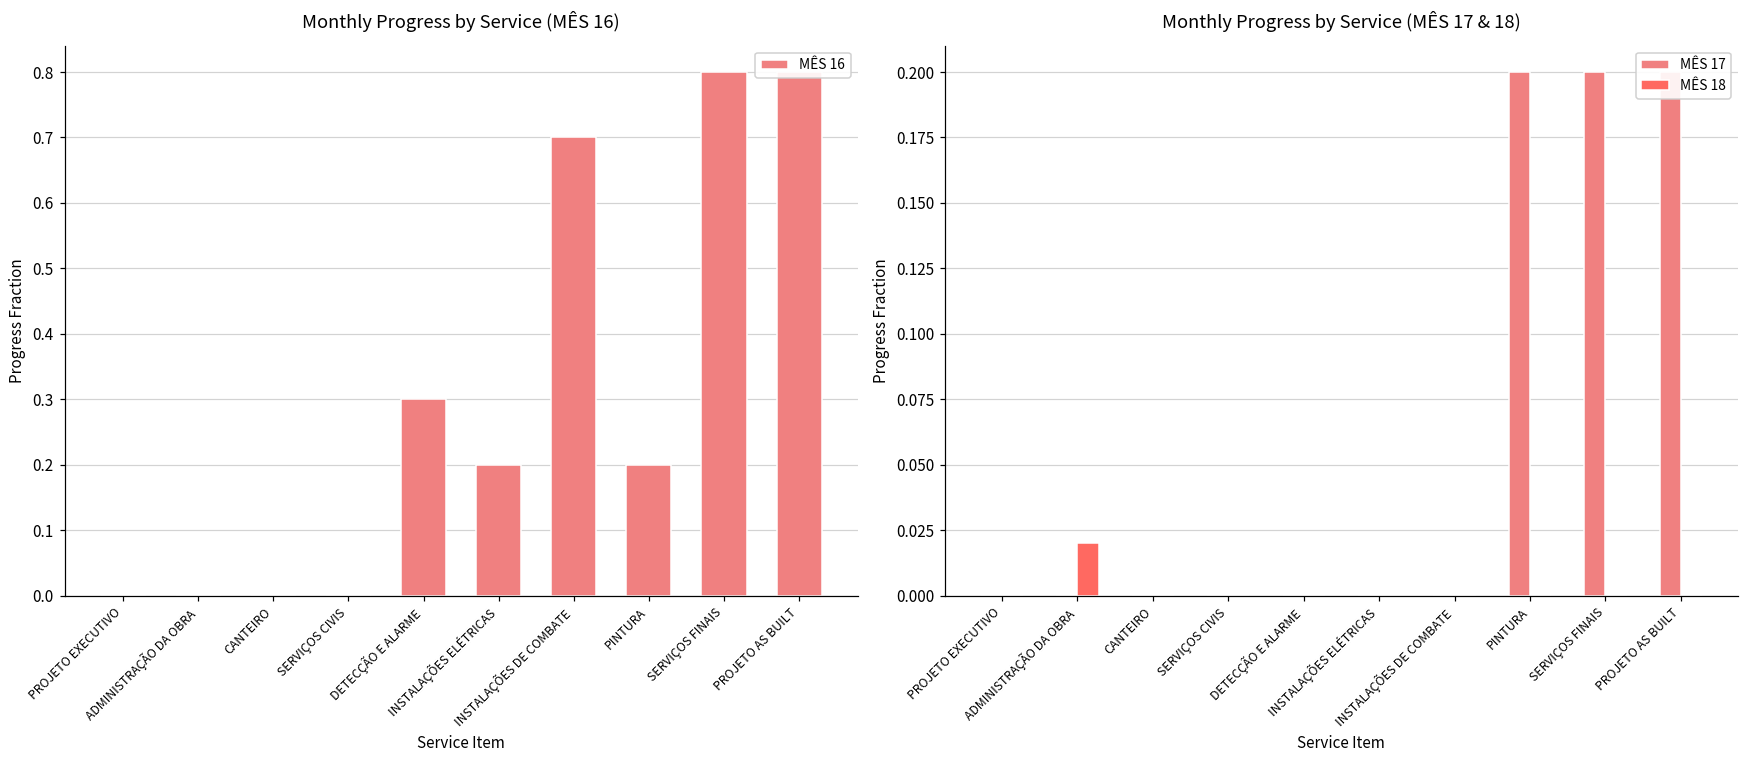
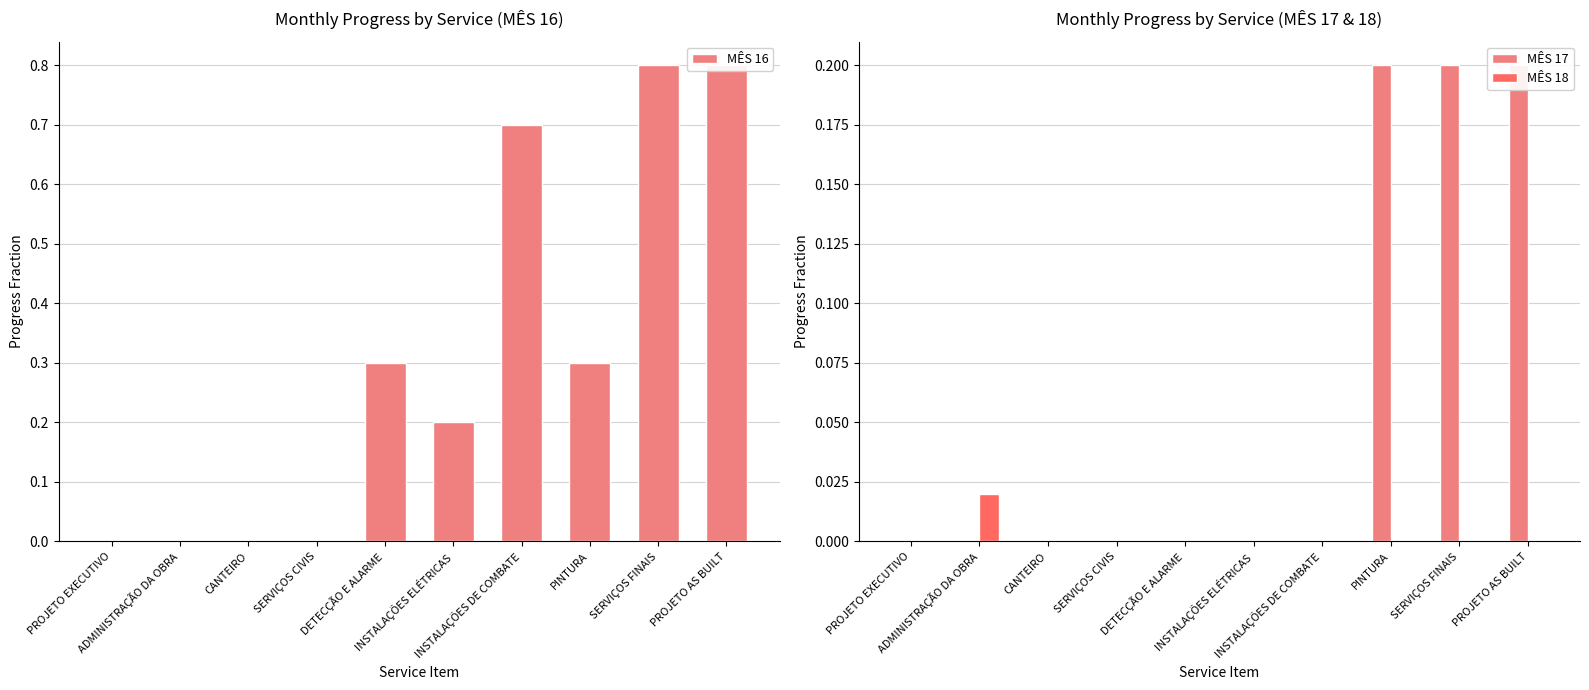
  {
    "Monthly Progress by Service (MÊS 16)": {
      "PROJETO EXECUTIVO": 0.0,
      "ADMINISTRAÇÃO DA OBRA": 0.0,
      "CANTEIRO": 0.0,
      "SERVIÇOS CIVIS": 0.0,
      "DETECÇÃO E ALARME": 0.3,
      "INSTALAÇÕES ELÉTRICAS": 0.2,
      "INSTALAÇÕES DE COMBATE": 0.7,
-     "PINTURA": 0.2,
+     "PINTURA": 0.3,
      "SERVIÇOS FINAIS": 0.8
    }
  }
